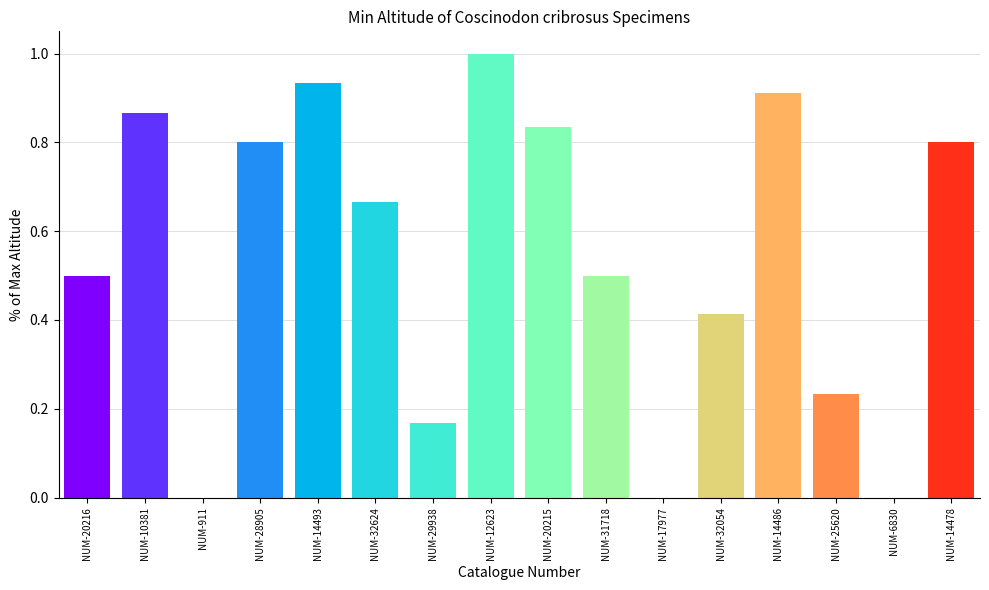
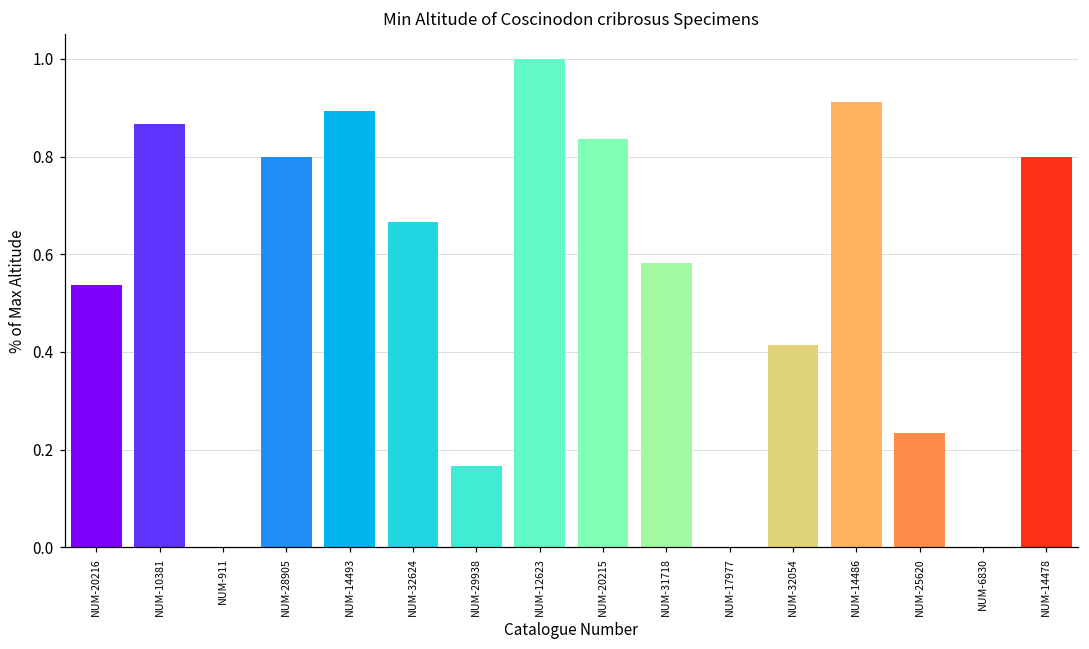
  {
-   "NUM-20216": 0.50,
+   "NUM-20216": 0.54,
    "NUM-10381": 0.87,
    "NUM-911": 0.00,
    "NUM-28905": 0.80,
-   "NUM-14493": 0.93,
+   "NUM-14493": 0.89,
    "NUM-32624": 0.67,
    "NUM-29938": 0.17,
    "NUM-12623": 1.00,
    "NUM-20215": 0.84,
-   "NUM-31718": 0.50,
+   "NUM-31718": 0.58,
    "NUM-17977": 0.00,
    "NUM-32054": 0.41,
    "NUM-14486": 0.91,
    "NUM-25620": 0.23,
    "NUM-6830": 0.00,
    "NUM-14478": 0.80
  }
